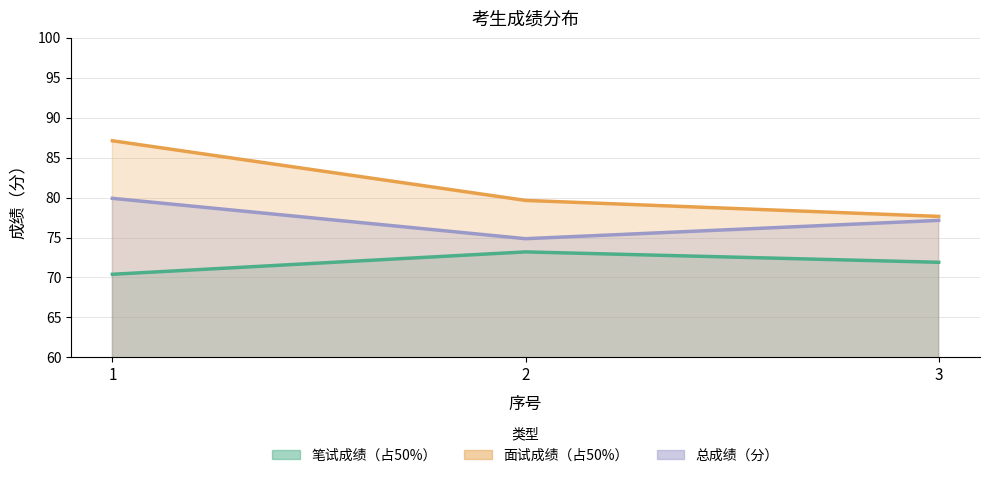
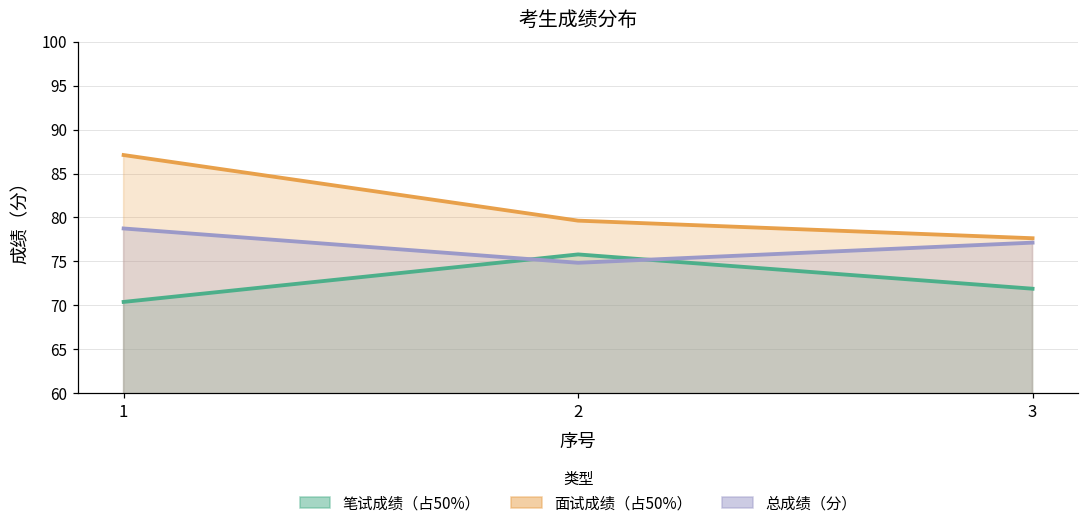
  {
    "笔试成绩（占50%）": {
      "1": 70,
-     "2": 73,
+     "2": 76,
      "3": 72
    },
    "面试成绩（占50%）": {
      "1": 87,
      "2": 80,
      "3": 78
    },
    "总成绩（分）": {
-     "1": 80,
+     "1": 79,
      "2": 75,
      "3": 77
    }
  }
